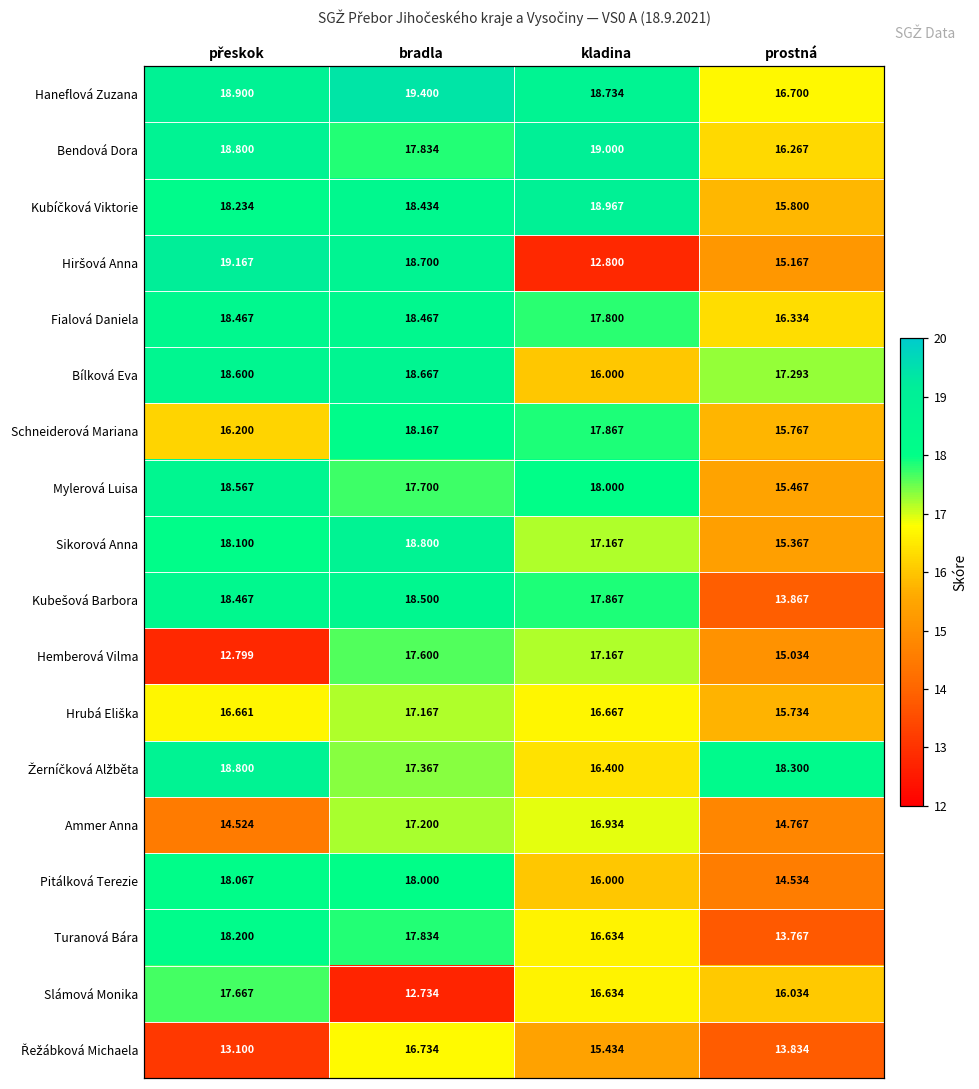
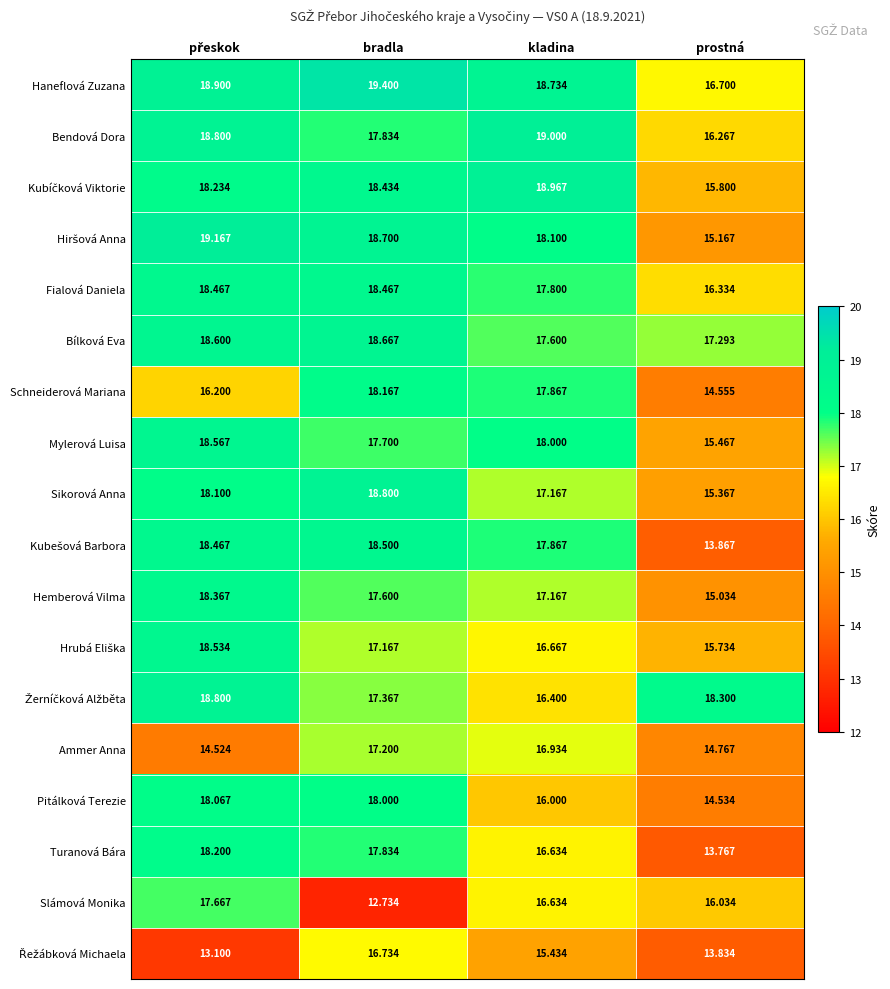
  {
    "Haneflová Zuzana": {
      "přeskok": 18.900,
      "bradla": 19.400,
      "kladina": 18.734,
      "prostná": 16.700
    },
    "Bendová Dora": {
      "přeskok": 18.800,
      "bradla": 17.834,
      "kladina": 19.000,
      "prostná": 16.267
    },
    "Kubíčková Viktorie": {
      "přeskok": 18.234,
      "bradla": 18.434,
      "kladina": 18.967,
      "prostná": 15.800
    },
    "Hiršová Anna": {
      "přeskok": 19.167,
      "bradla": 18.700,
-     "kladina": 12.800,
+     "kladina": 18.100,
      "prostná": 15.167
    },
    "Fialová Daniela": {
      "přeskok": 18.467,
      "bradla": 18.467,
      "kladina": 17.800,
      "prostná": 16.334
    },
    "Bílková Eva": {
      "přeskok": 18.600,
      "bradla": 18.667,
-     "kladina": 16.000,
+     "kladina": 17.600,
      "prostná": 17.293
    },
    "Schneiderová Mariana": {
      "přeskok": 16.200,
      "bradla": 18.167,
      "kladina": 17.867,
-     "prostná": 15.767
+     "prostná": 14.555
    },
    "Mylerová Luisa": {
      "přeskok": 18.567,
      "bradla": 17.700,
      "kladina": 18.000,
      "prostná": 15.467
    },
    "Sikorová Anna": {
      "přeskok": 18.100,
      "bradla": 18.800,
      "kladina": 17.167,
      "prostná": 15.367
    },
    "Kubešová Barbora": {
      "přeskok": 18.467,
      "bradla": 18.500,
      "kladina": 17.867,
      "prostná": 13.867
    },
    "Hemberová Vilma": {
-     "přeskok": 12.799,
+     "přeskok": 18.367,
      "bradla": 17.600,
      "kladina": 17.167,
      "prostná": 15.034
    },
    "Hrubá Eliška": {
-     "přeskok": 16.661,
+     "přeskok": 18.534,
      "bradla": 17.167,
      "kladina": 16.667,
      "prostná": 15.734
    },
    "Žerníčková Alžběta": {
      "přeskok": 18.800,
      "bradla": 17.367,
      "kladina": 16.400,
      "prostná": 18.300
    },
    "Ammer Anna": {
      "přeskok": 14.524,
      "bradla": 17.200,
      "kladina": 16.934,
      "prostná": 14.767
    },
    "Pitálková Terezie": {
      "přeskok": 18.067,
      "bradla": 18.000,
      "kladina": 16.000,
      "prostná": 14.534
    },
    "Turanová Bára": {
      "přeskok": 18.200,
      "bradla": 17.834,
      "kladina": 16.634,
      "prostná": 13.767
    },
    "Slámová Monika": {
      "přeskok": 17.667,
      "bradla": 12.734,
      "kladina": 16.634,
      "prostná": 16.034
    },
    "Řežábková Michaela": {
      "přeskok": 13.100,
      "bradla": 16.734,
      "kladina": 15.434,
      "prostná": 13.834
    }
  }
